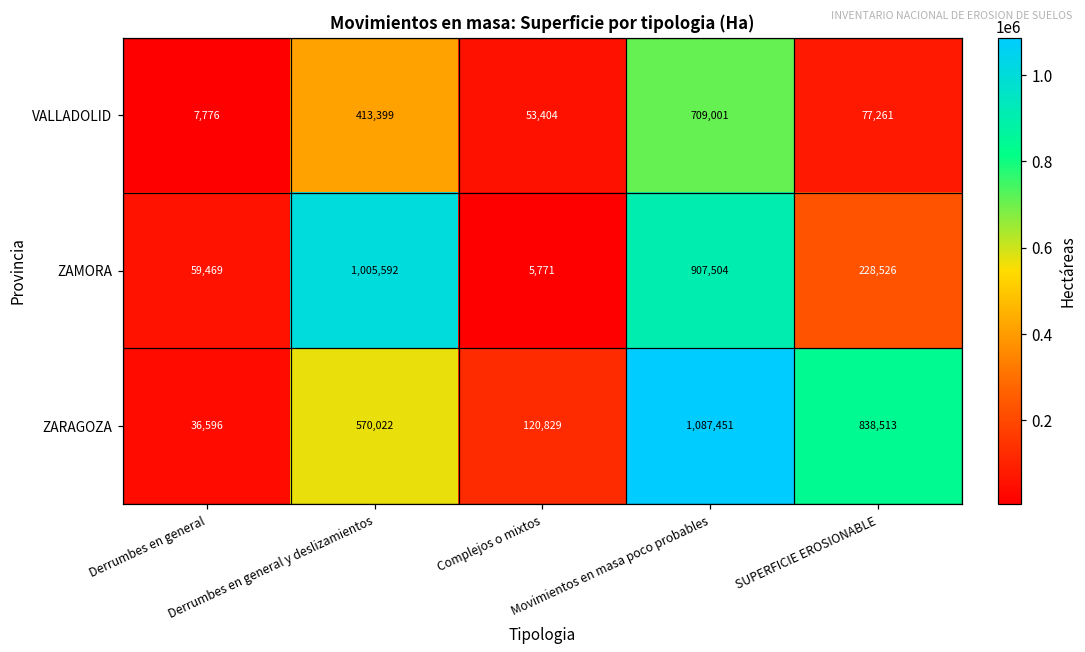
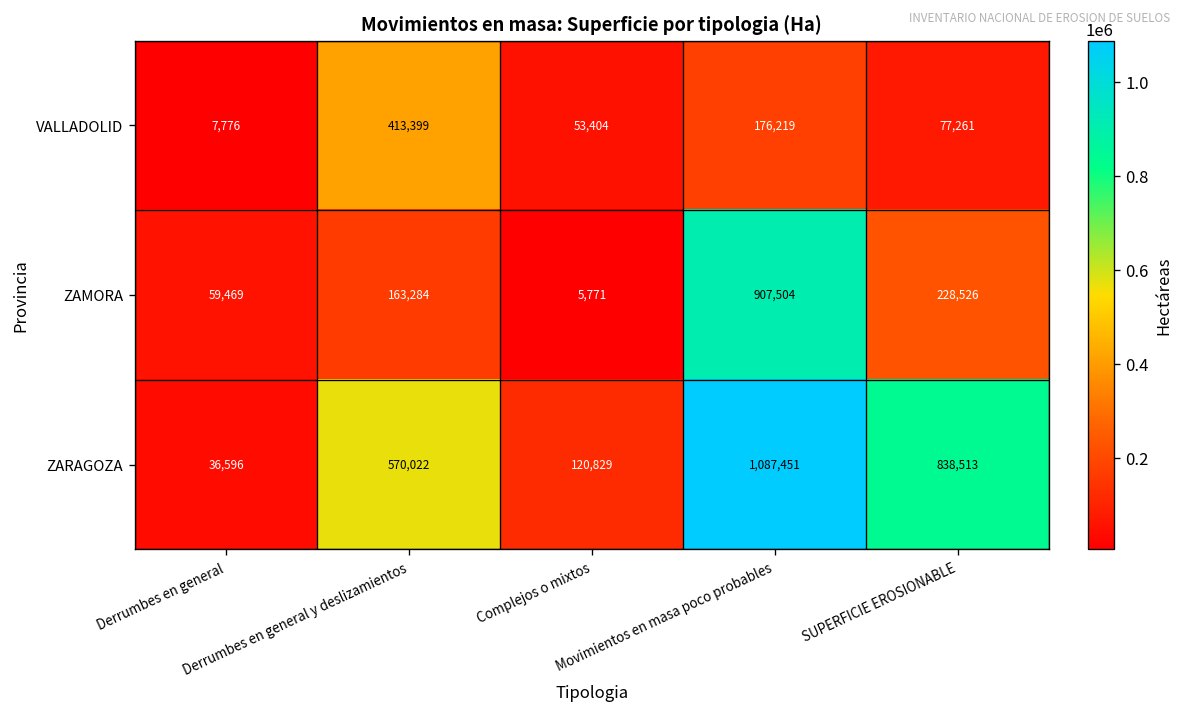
  {
    "VALLADOLID": {
      "Derrumbes en general": "7,776",
      "Derrumbes en general y deslizamientos": "413,399",
      "Complejos o mixtos": "53,404",
-     "Movimientos en masa poco probables": "709,001",
+     "Movimientos en masa poco probables": "176,219",
      "SUPERFICIE EROSIONABLE": "77,261"
    },
    "ZAMORA": {
      "Derrumbes en general": "59,469",
-     "Derrumbes en general y deslizamientos": "1,005,592",
+     "Derrumbes en general y deslizamientos": "163,284",
      "Complejos o mixtos": "5,771",
      "Movimientos en masa poco probables": "907,504",
      "SUPERFICIE EROSIONABLE": "228,526"
    },
    "ZARAGOZA": {
      "Derrumbes en general": "36,596",
      "Derrumbes en general y deslizamientos": "570,022",
      "Complejos o mixtos": "120,829",
      "Movimientos en masa poco probables": "1,087,451",
      "SUPERFICIE EROSIONABLE": "838,513"
    }
  }
